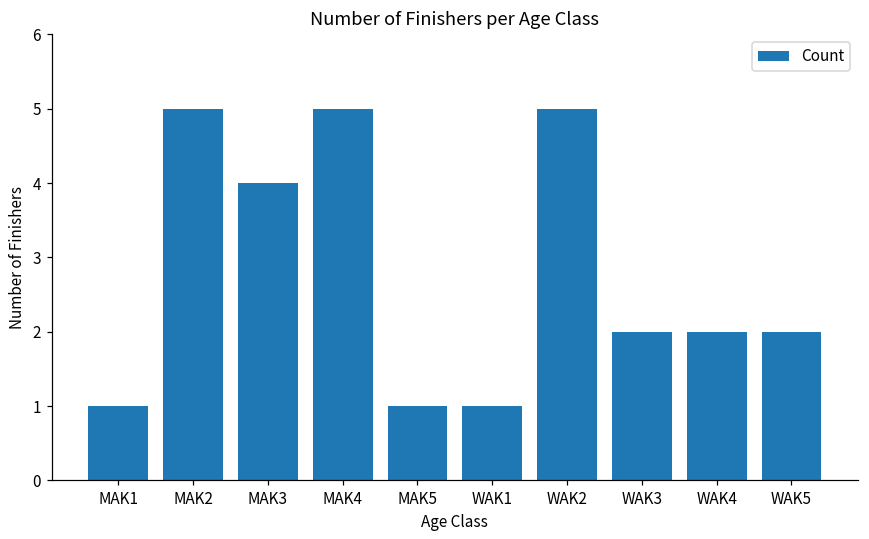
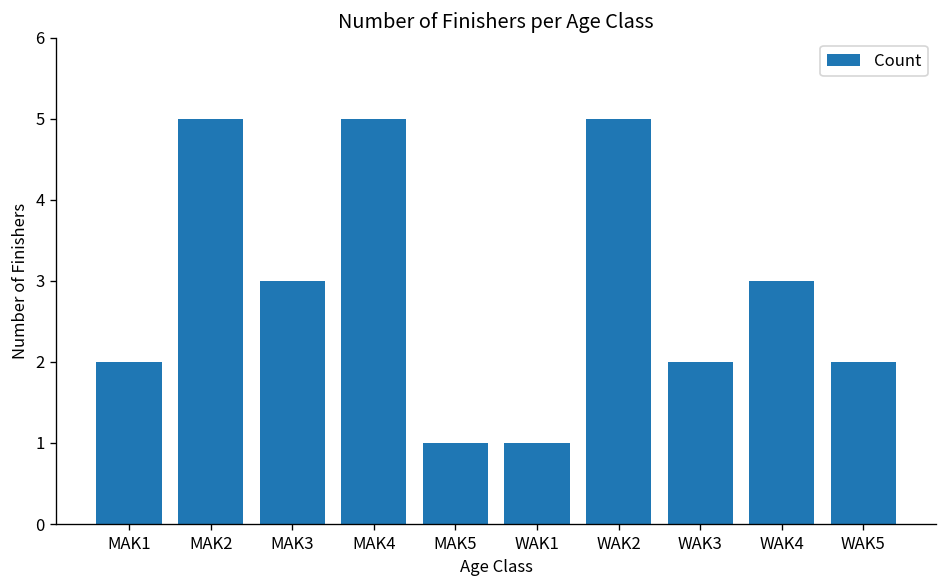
  {
-   "MAK1": 1,
+   "MAK1": 2,
    "MAK2": 5,
-   "MAK3": 4,
+   "MAK3": 3,
    "MAK4": 5,
    "MAK5": 1,
    "WAK1": 1,
    "WAK2": 5,
    "WAK3": 2,
-   "WAK4": 2,
+   "WAK4": 3,
    "WAK5": 2
  }
